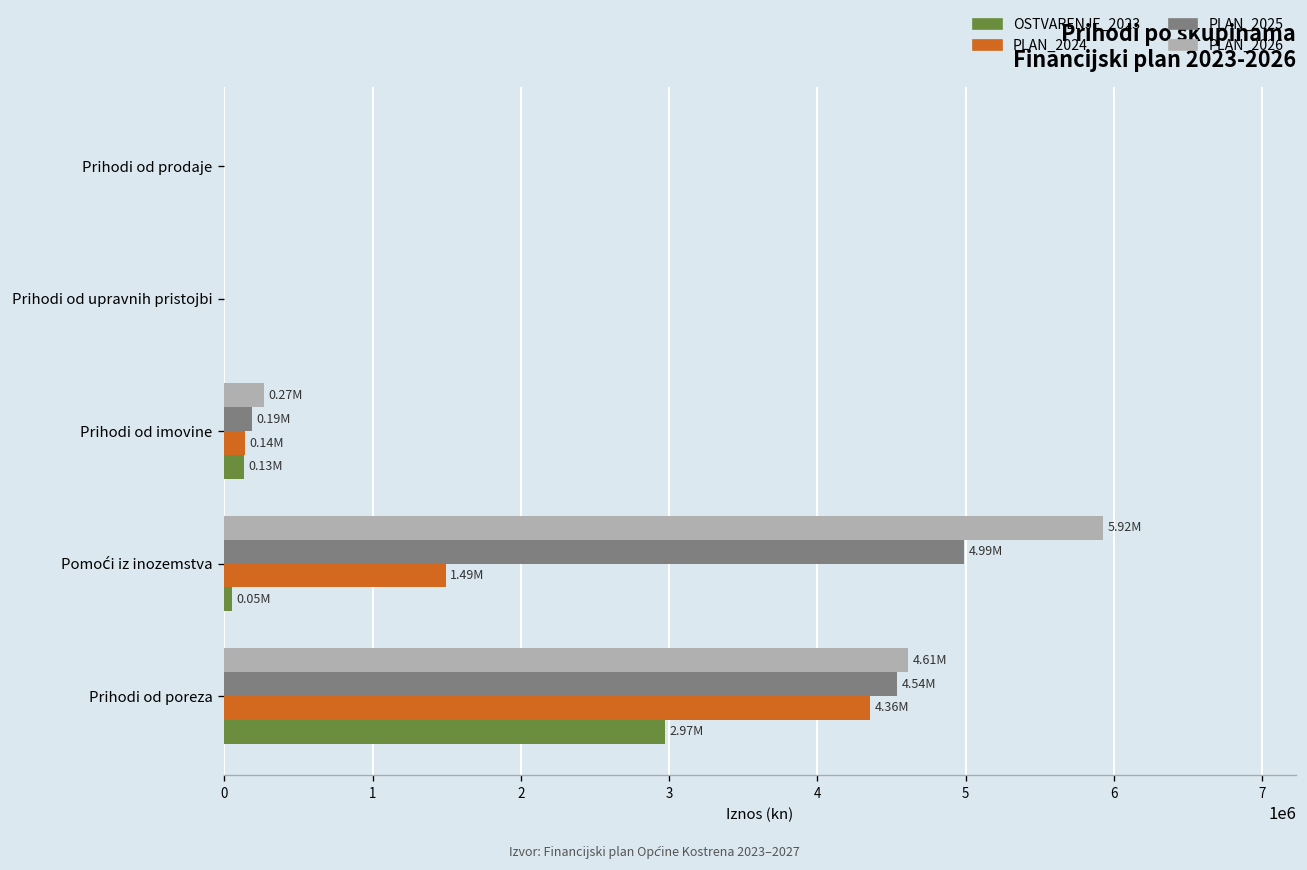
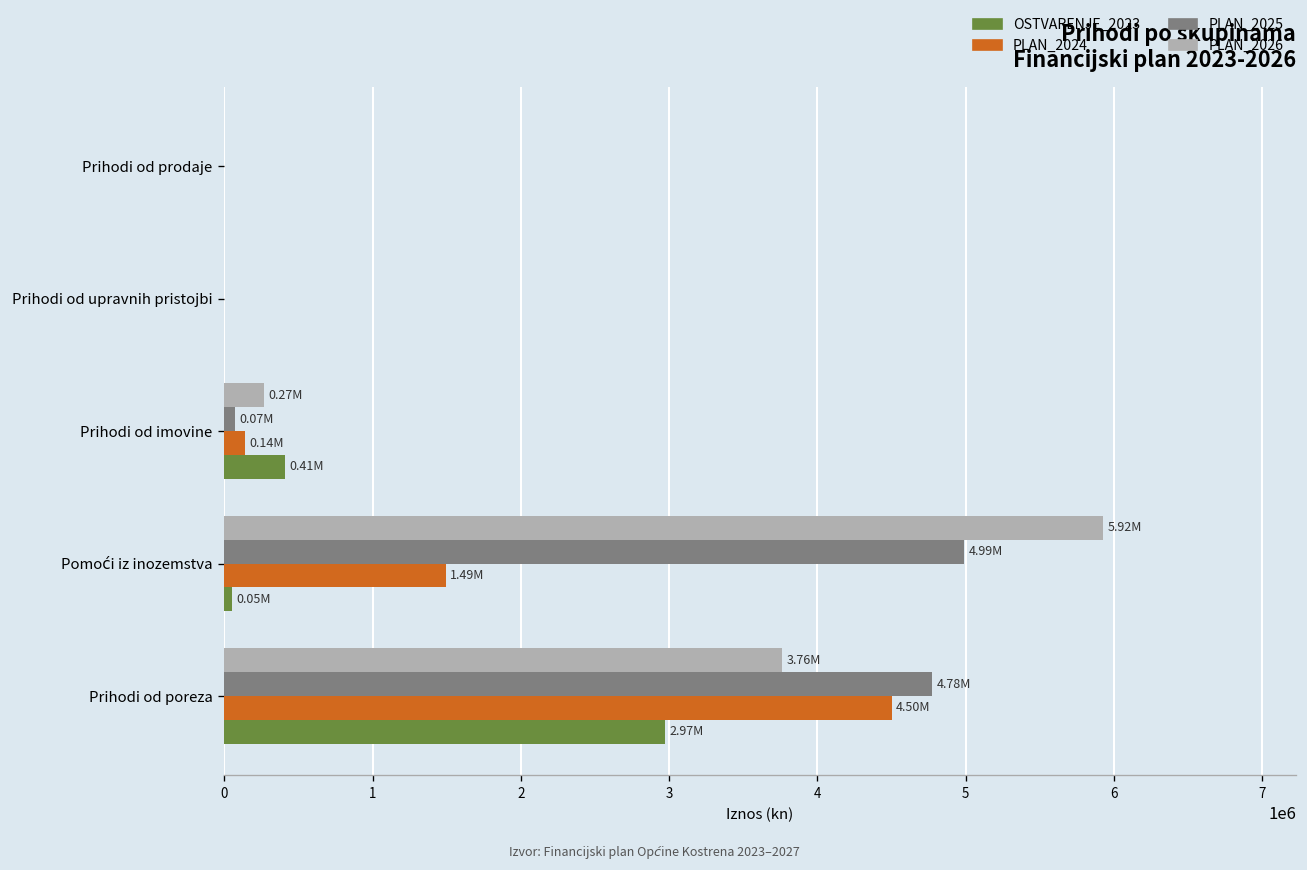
  {
    "OSTVARENJE_2023": {
-     "Prihodi od imovine": "0.13M",
+     "Prihodi od imovine": "0.41M",
      "Pomoći iz inozemstva": "0.05M",
      "Prihodi od poreza": "2.97M"
    },
    "PLAN_2024": {
      "Prihodi od imovine": "0.14M",
      "Pomoći iz inozemstva": "1.49M",
-     "Prihodi od poreza": "4.36M"
+     "Prihodi od poreza": "4.50M"
    },
    "PLAN_2025": {
-     "Prihodi od imovine": "0.19M",
+     "Prihodi od imovine": "0.07M",
      "Pomoći iz inozemstva": "4.99M",
-     "Prihodi od poreza": "4.54M"
+     "Prihodi od poreza": "4.78M"
    },
    "PLAN_2026": {
      "Prihodi od imovine": "0.27M",
      "Pomoći iz inozemstva": "5.92M",
-     "Prihodi od poreza": "4.61M"
+     "Prihodi od poreza": "3.76M"
    }
  }
